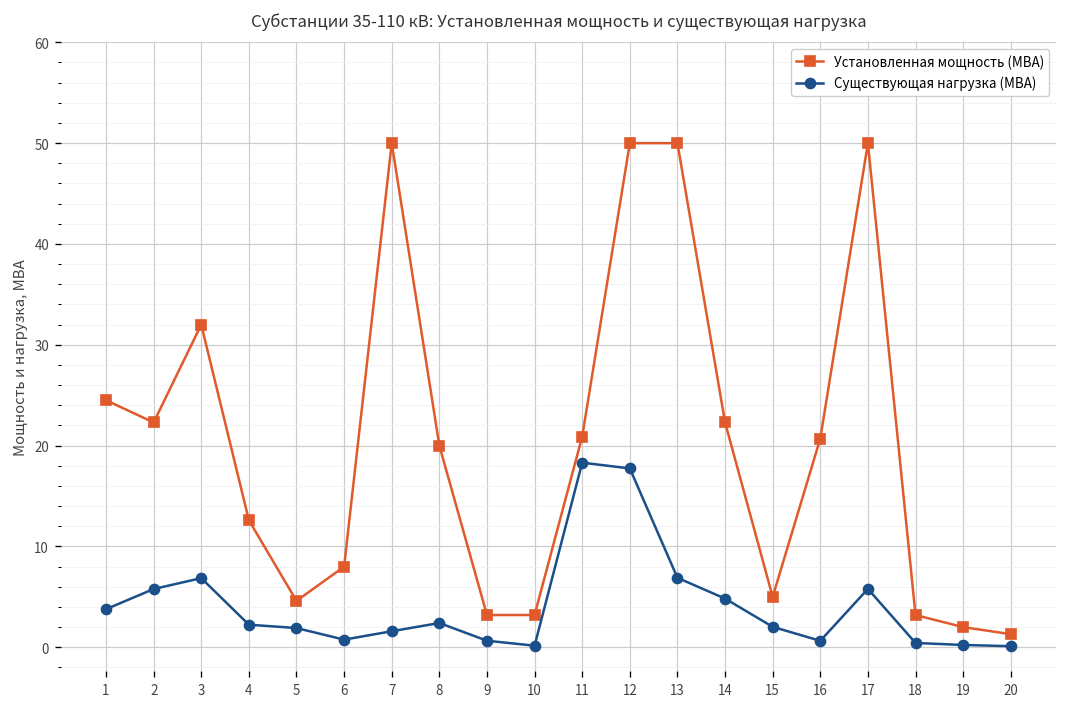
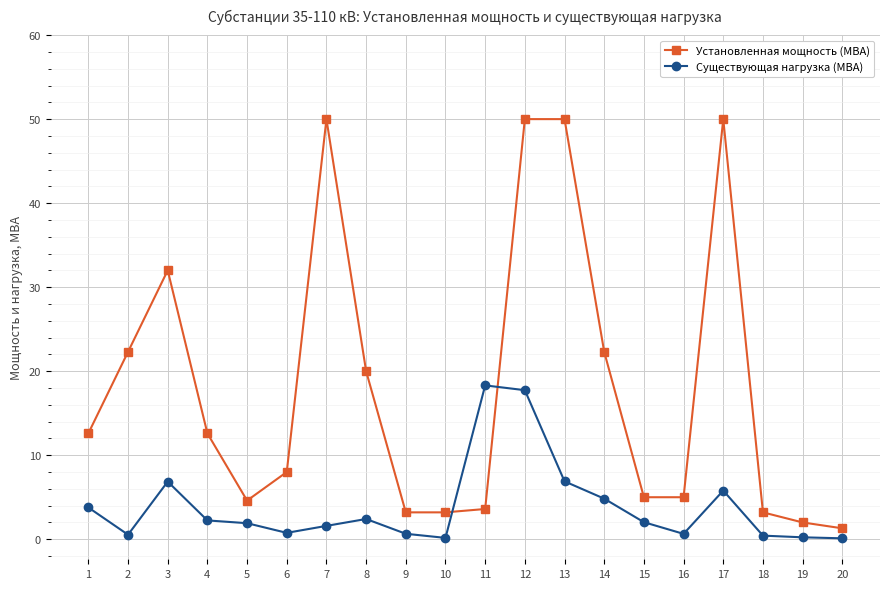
  {
    "Установленная мощность (МВА)": {
-     "1": 25,
+     "1": 13,
      "2": 22,
      "3": 32,
      "4": 13,
      "5": 5,
      "6": 8,
      "7": 50,
      "8": 20,
      "9": 3,
      "10": 3,
-     "11": 21,
+     "11": 4,
      "12": 50,
      "13": 50,
      "14": 22,
      "15": 5,
-     "16": 21,
+     "16": 5,
      "17": 50,
      "18": 3,
      "19": 2,
      "20": 1
    },
    "Существующая нагрузка (МВА)": {
      "1": 4,
-     "2": 6,
+     "2": 1,
      "3": 7,
      "4": 2,
      "5": 2,
      "6": 1,
      "7": 2,
      "8": 2,
      "9": 1,
      "10": 0,
      "11": 18,
      "12": 18,
      "13": 7,
      "14": 5,
      "15": 2,
      "16": 1,
      "17": 6,
      "18": 0,
      "19": 0,
      "20": 0
    }
  }
